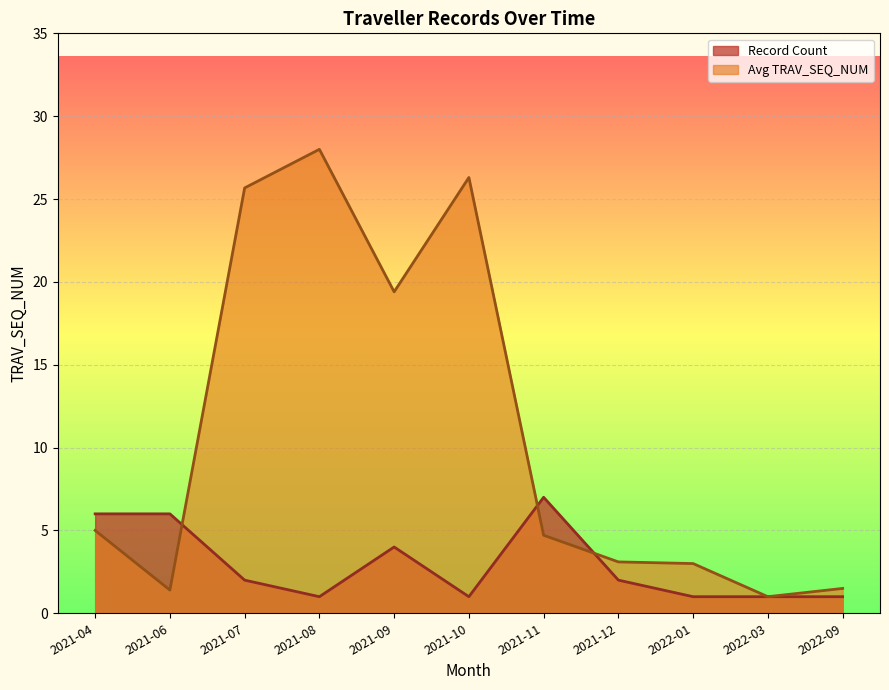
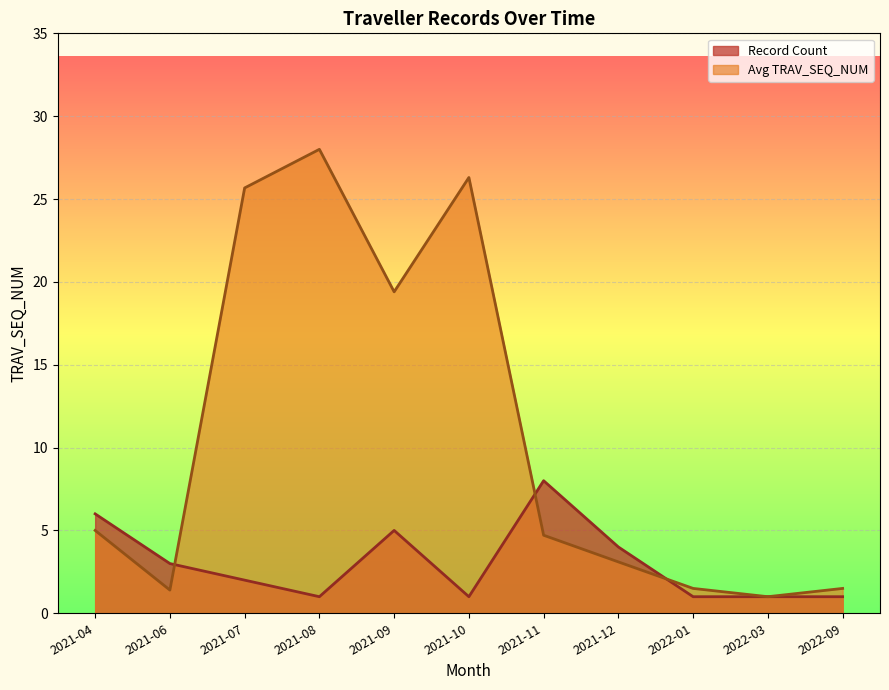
  {
    "Record Count": {
      "2021-04": 6,
-     "2021-06": 6,
+     "2021-06": 3,
      "2021-07": 2,
      "2021-08": 1,
-     "2021-09": 4,
+     "2021-09": 5,
      "2021-10": 1,
-     "2021-11": 7,
-     "2021-12": 2,
+     "2021-11": 8,
+     "2021-12": 4,
      "2022-01": 1,
      "2022-09": 1
    },
    "Avg TRAV_SEQ_NUM": {
      "2021-04": 5.0,
      "2021-06": 1.4,
      "2021-07": 25.7,
      "2021-08": 28.0,
      "2021-09": 19.4,
      "2021-10": 26.3,
      "2021-11": 4.7,
      "2021-12": 3.1,
-     "2022-01": 3.0,
+     "2022-01": 1.5,
      "2022-09": 1.5
    }
  }
